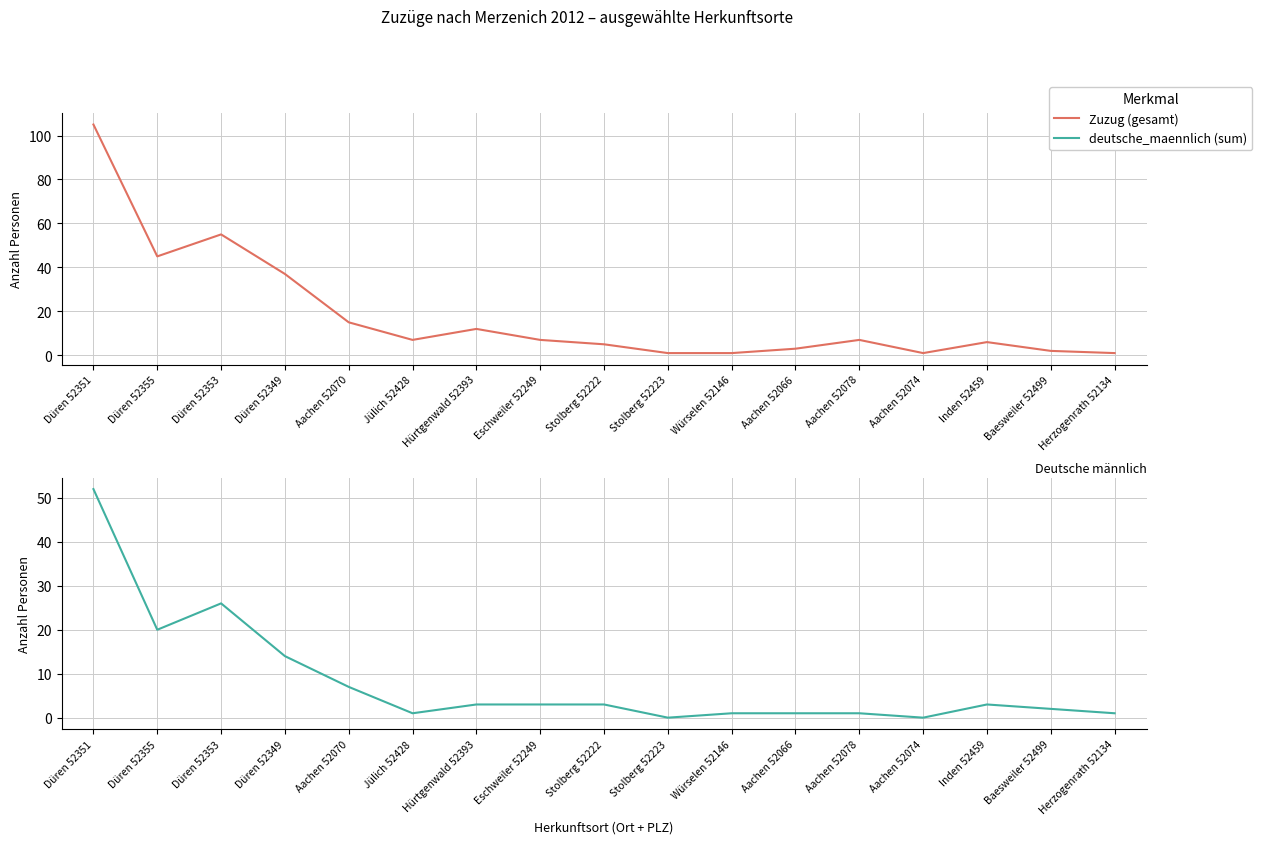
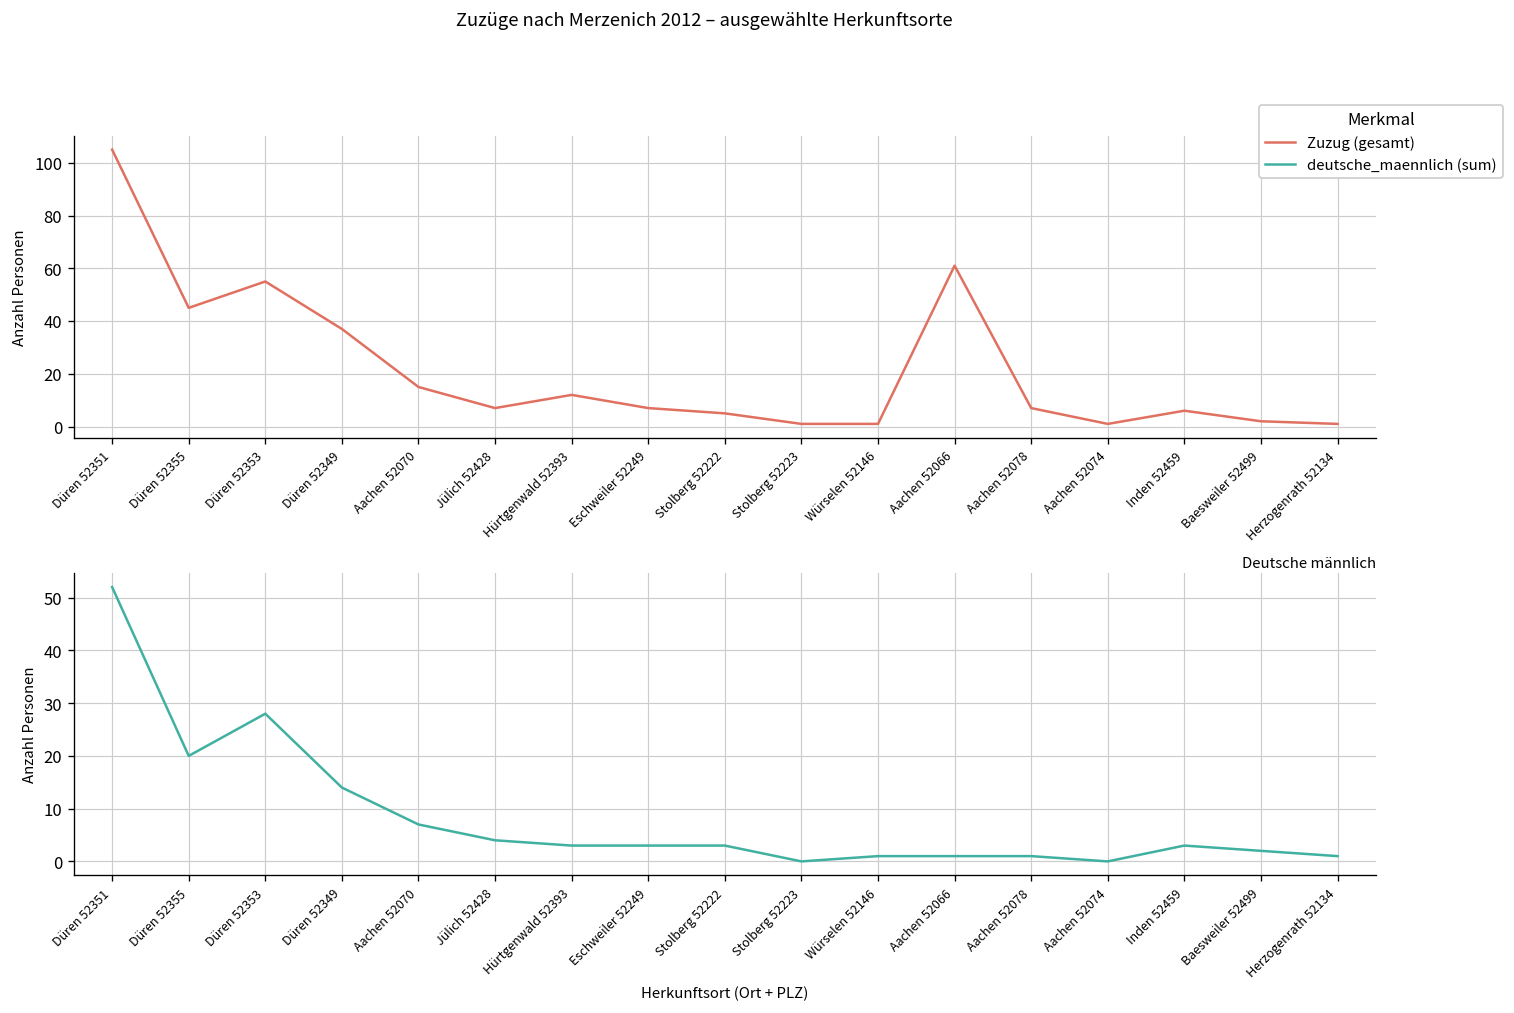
  {
    "Gesamt-Zuzüge": {
      "Düren 52351": 105,
      "Düren 52355": 45,
      "Düren 52353": 55,
      "Düren 52349": 37,
      "Aachen 52070": 15,
      "Jülich 52428": 7,
      "Hürtgenwald 52393": 12,
      "Eschweiler 52249": 7,
      "Stolberg 52222": 5,
      "Stolberg 52223": 1,
      "Würselen 52146": 1,
-     "Aachen 52066": 3,
+     "Aachen 52066": 61,
      "Aachen 52078": 7,
      "Aachen 52074": 1,
      "Inden 52459": 6,
      "Baesweiler 52499": 2,
      "Herzogenrath 52134": 1
    },
    "Deutsche männlich": {
      "Düren 52351": 52,
      "Düren 52355": 20,
-     "Düren 52353": 26,
+     "Düren 52353": 28,
      "Düren 52349": 14,
      "Aachen 52070": 7,
-     "Jülich 52428": 1,
+     "Jülich 52428": 4,
      "Hürtgenwald 52393": 3,
      "Eschweiler 52249": 3,
      "Stolberg 52222": 3,
      "Stolberg 52223": 0,
      "Würselen 52146": 1,
      "Aachen 52066": 1,
      "Aachen 52078": 1,
      "Aachen 52074": 0,
      "Inden 52459": 3,
      "Baesweiler 52499": 2,
      "Herzogenrath 52134": 1
    }
  }
